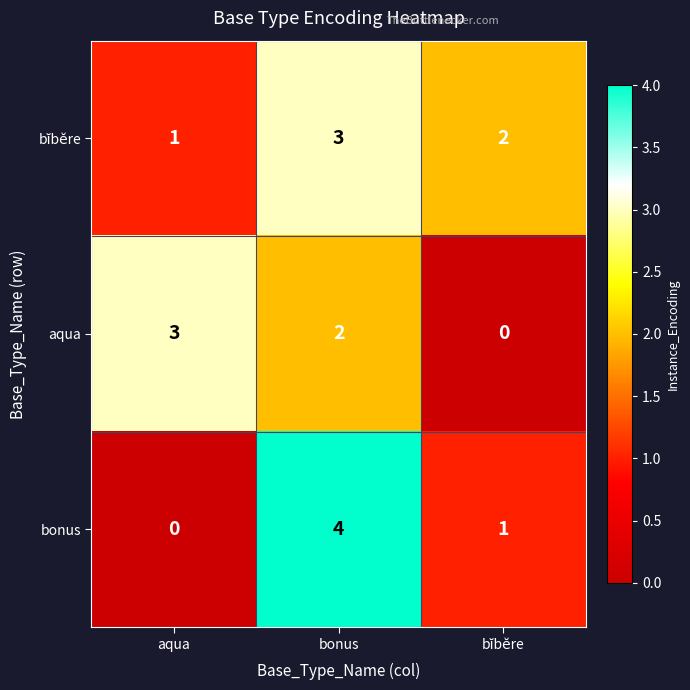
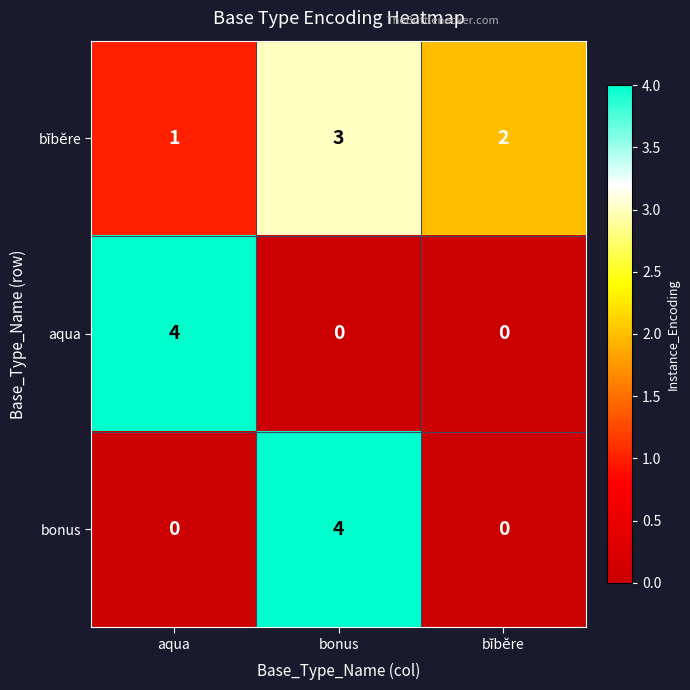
  {
    "bĭbĕre": {
      "aqua": 1,
      "bonus": 3,
      "bĭbĕre": 2
    },
    "aqua": {
-     "aqua": 3,
-     "bonus": 2,
+     "aqua": 4,
+     "bonus": 0,
      "bĭbĕre": 0
    },
    "bonus": {
      "aqua": 0,
      "bonus": 4,
-     "bĭbĕre": 1
+     "bĭbĕre": 0
    }
  }
